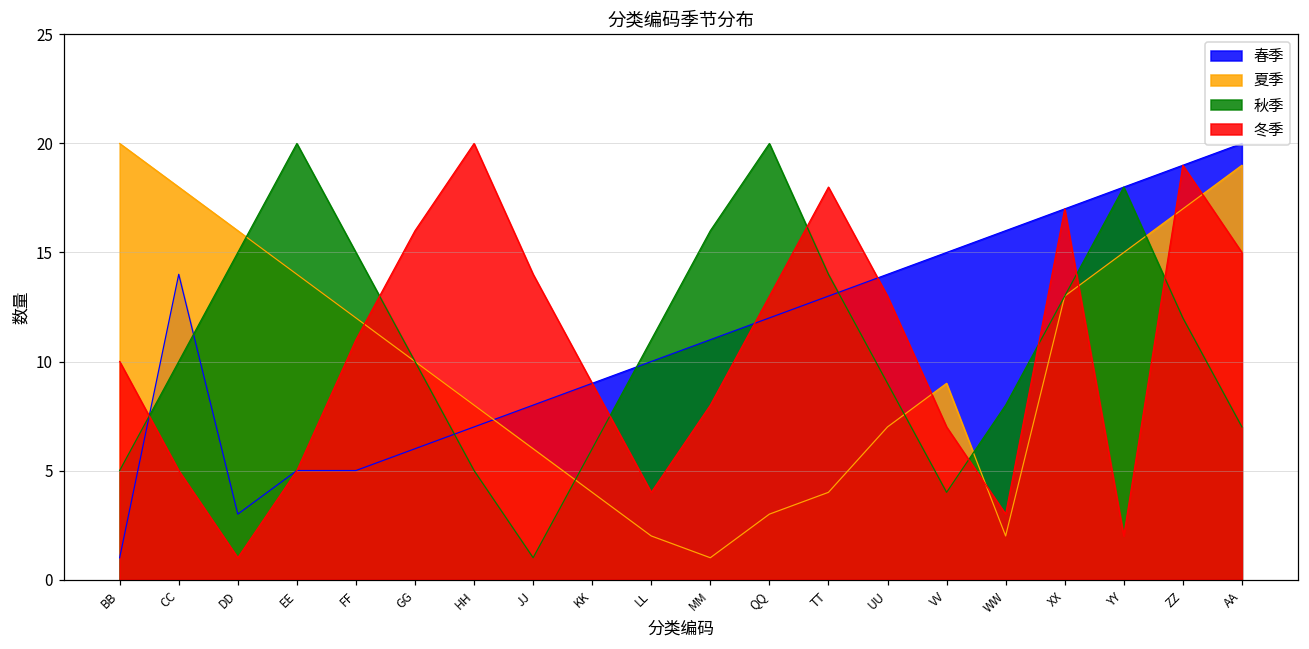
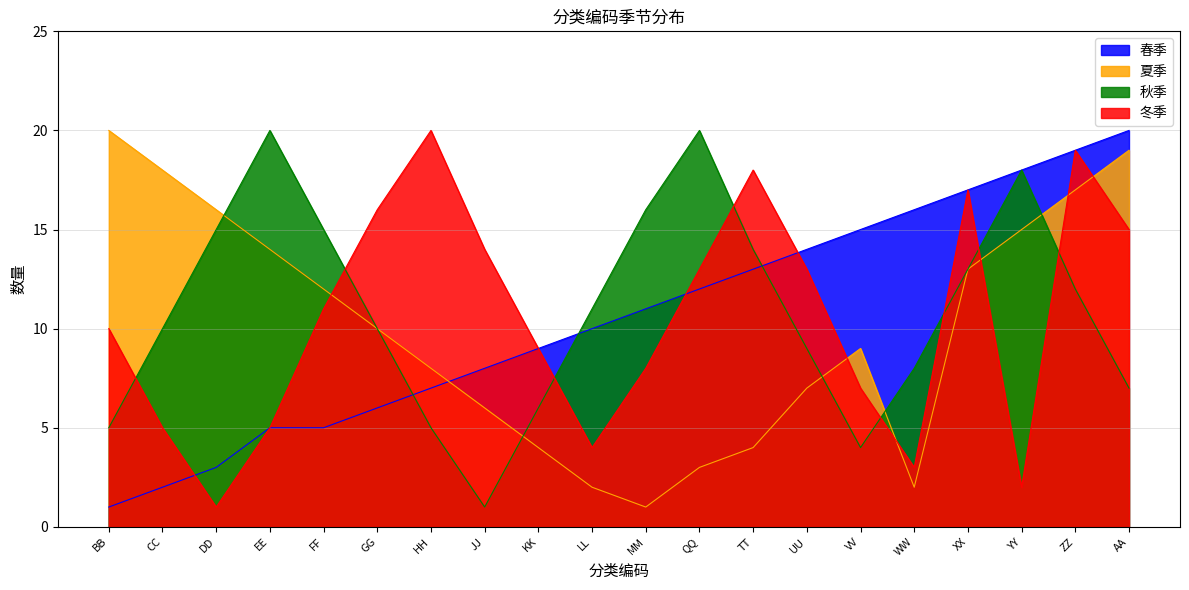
  {
    "春季": {
      "BB": 1,
-     "CC": 14,
+     "CC": 2,
      "DD": 3,
      "FF": 5,
      "GG": 6,
      "HH": 7,
      "JJ": 8,
      "LL": 10,
      "MM": 11,
      "QQ": 12,
      "TT": 13,
      "UU": 14,
      "VV": 15,
      "WW": 16,
      "AA": 20
    },
    "夏季": {
      "BB": 20,
      "CC": 18,
      "DD": 16,
      "EE": 14,
      "FF": 12,
      "HH": 8,
      "JJ": 6,
      "KK": 4,
      "LL": 2,
      "MM": 1,
      "QQ": 3,
      "TT": 4,
      "UU": 7,
      "VV": 9,
      "WW": 2,
      "YY": 15,
      "ZZ": 17,
      "AA": 19
    },
    "秋季": {
      "BB": 5,
      "CC": 10,
      "DD": 15,
      "EE": 20,
      "FF": 15,
      "HH": 5,
      "JJ": 1,
      "KK": 6,
      "LL": 11,
      "MM": 16,
      "QQ": 20,
      "TT": 14,
      "UU": 9,
      "VV": 4,
      "WW": 8,
      "ZZ": 12,
      "AA": 7
    },
    "冬季": {
      "BB": 10,
      "CC": 5,
      "DD": 1,
      "FF": 11,
      "GG": 16,
      "HH": 20,
      "JJ": 14,
      "LL": 4,
      "MM": 8,
      "QQ": 13,
      "TT": 18,
      "UU": 13,
      "VV": 7,
      "WW": 3,
      "YY": 2,
      "AA": 15
    }
  }
